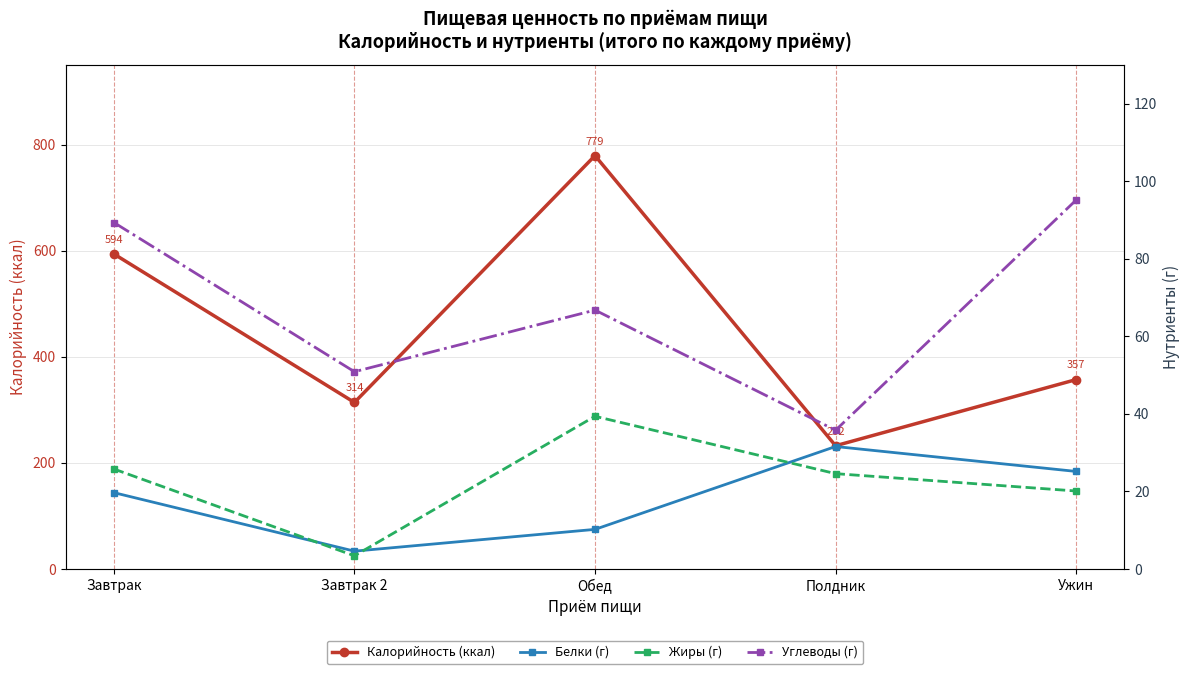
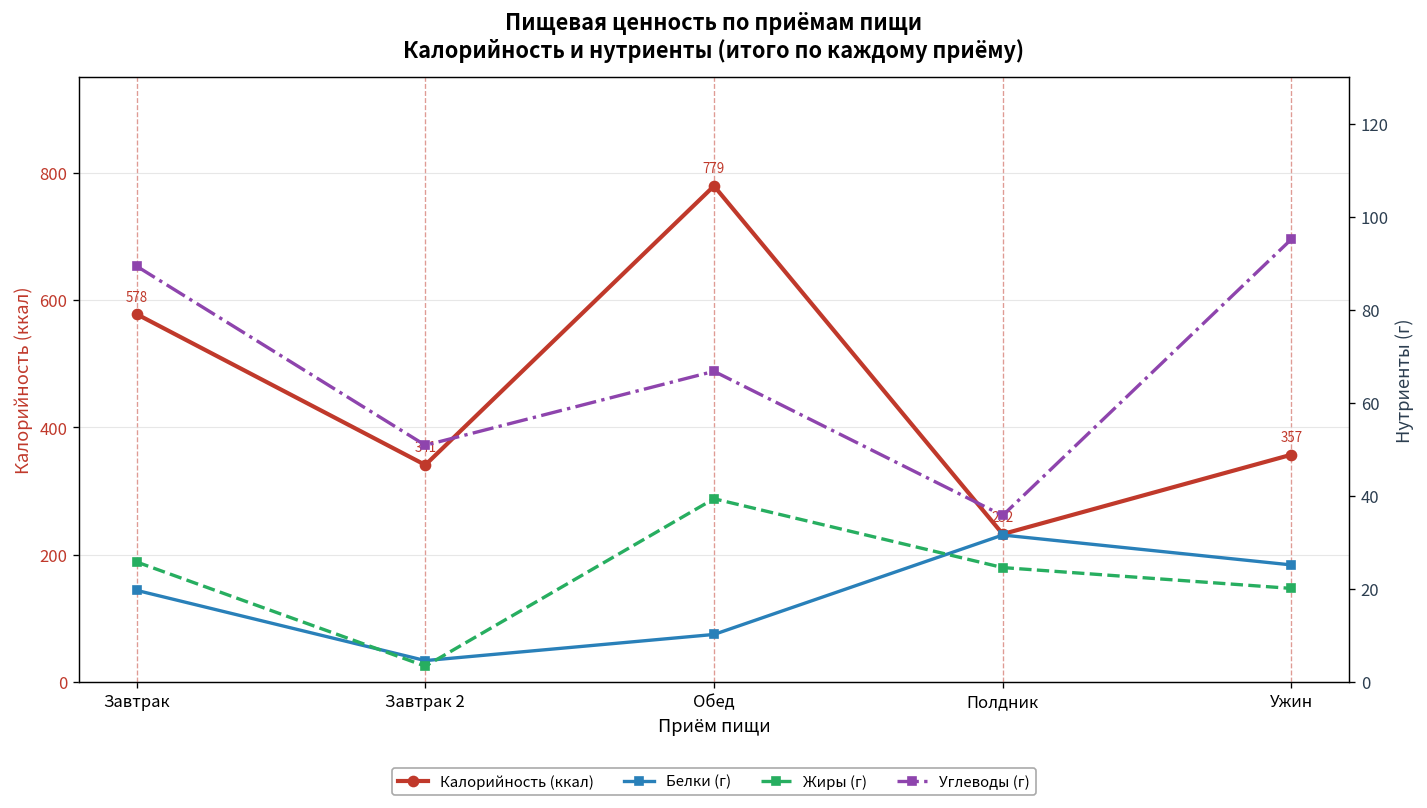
  {
    "Калорийность (ккал)": {
-     "Завтрак": 594,
-     "Завтрак 2": 314,
+     "Завтрак": 578,
+     "Завтрак 2": 341,
      "Обед": 779,
      "Ужин": 357
    }
  }
